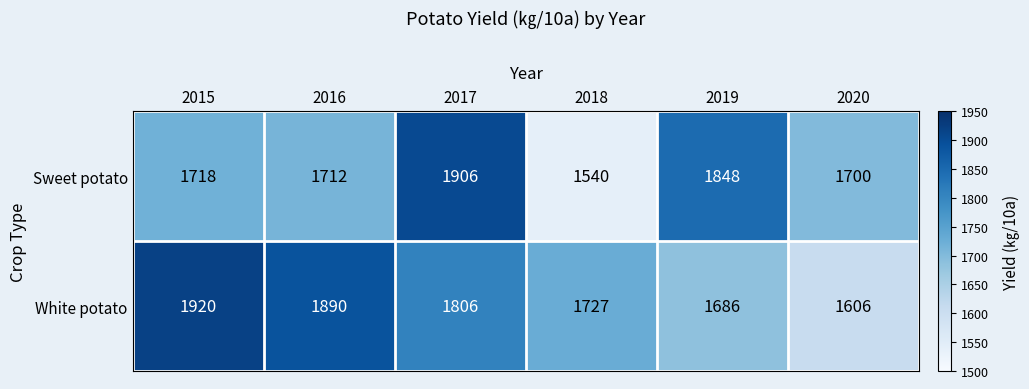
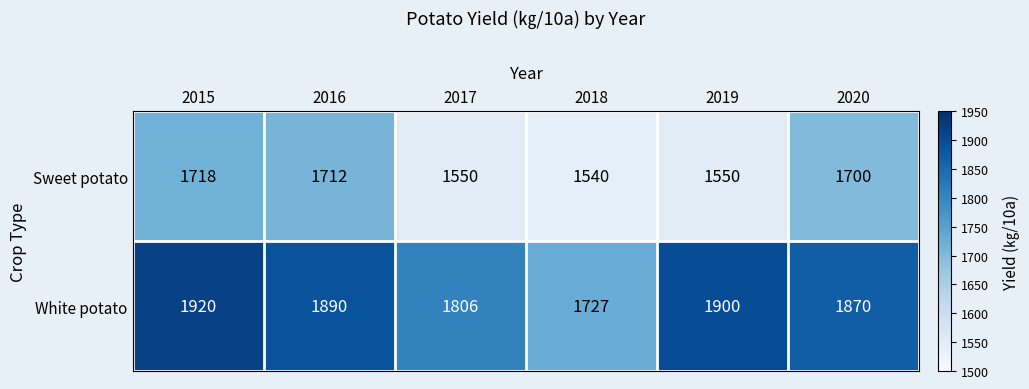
  {
    "Sweet potato": {
      "2015": 1718,
      "2016": 1712,
-     "2017": 1906,
+     "2017": 1550,
      "2018": 1540,
-     "2019": 1848,
+     "2019": 1550,
      "2020": 1700
    },
    "White potato": {
      "2015": 1920,
      "2016": 1890,
      "2017": 1806,
      "2018": 1727,
-     "2019": 1686,
-     "2020": 1606
+     "2019": 1900,
+     "2020": 1870
    }
  }
